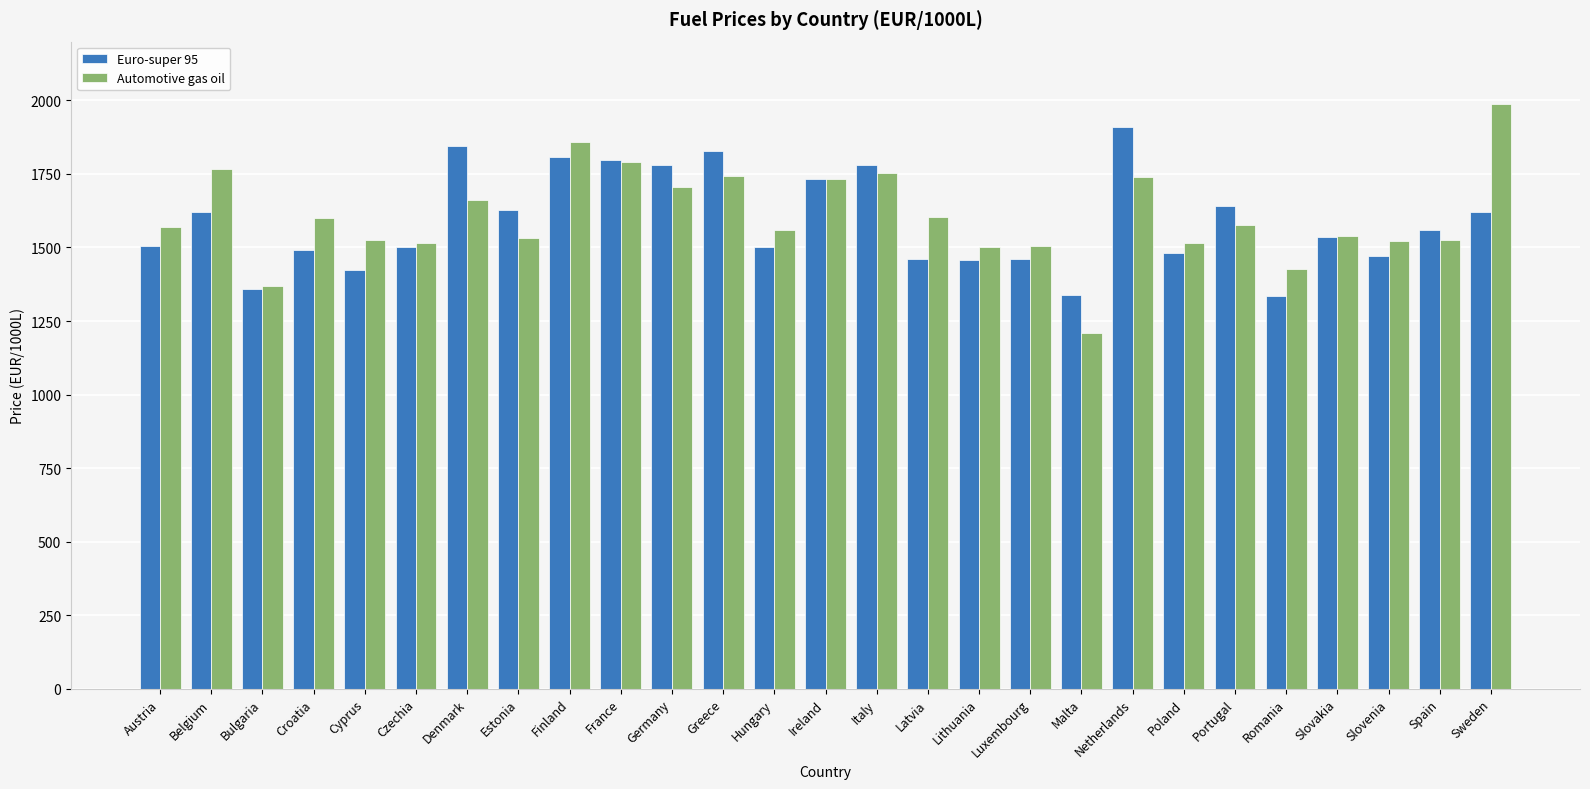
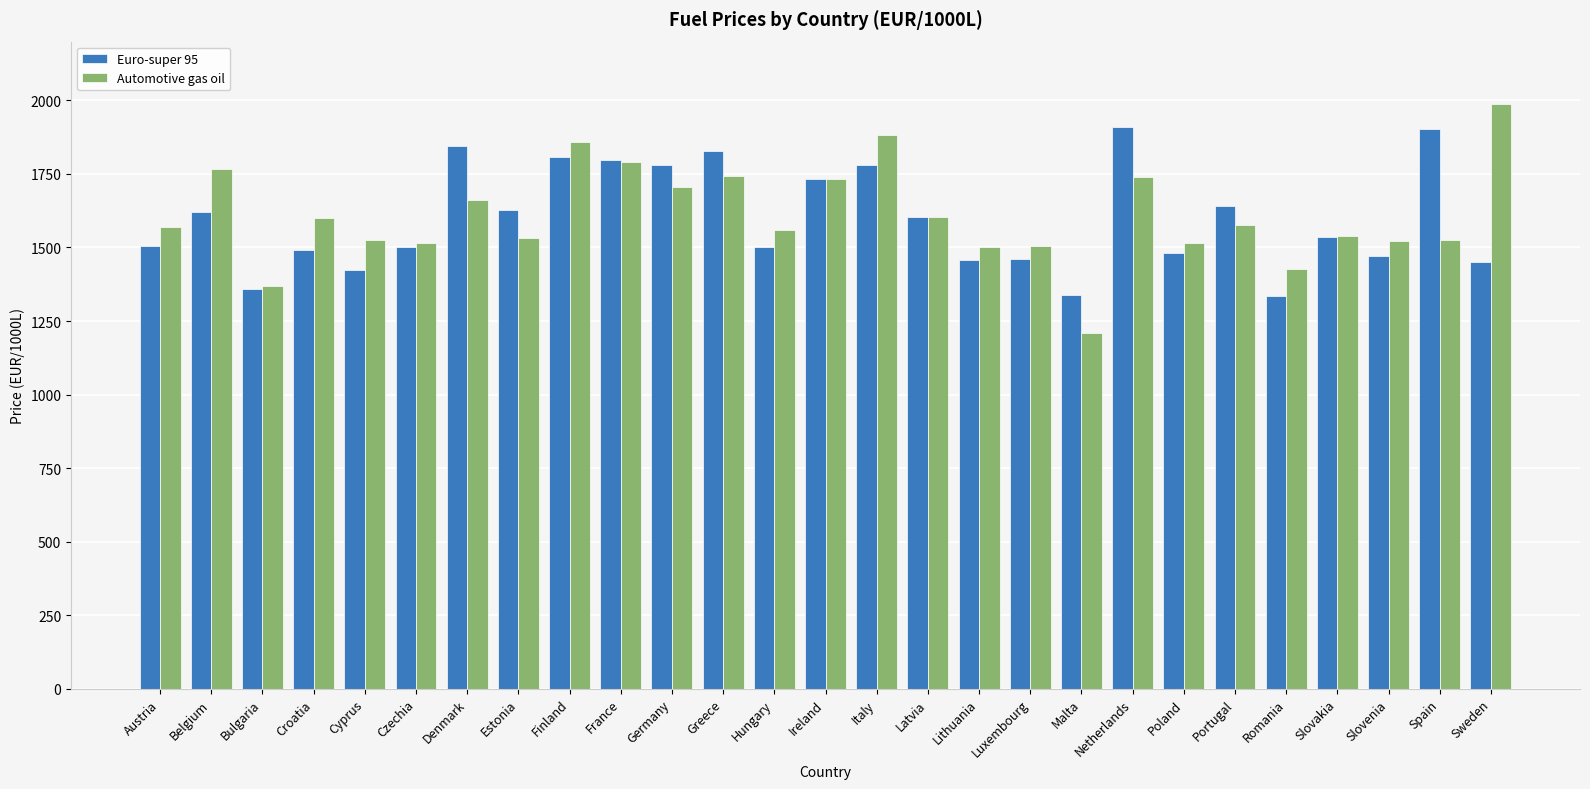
  {
    "Euro-super 95": {
      "Austria": 1510,
      "Belgium": 1620,
      "Bulgaria": 1360,
      "Croatia": 1490,
      "Cyprus": 1420,
      "Czechia": 1500,
      "Denmark": 1850,
      "Estonia": 1630,
      "Finland": 1810,
      "France": 1800,
      "Germany": 1780,
      "Greece": 1830,
      "Hungary": 1500,
      "Ireland": 1730,
      "Italy": 1780,
-     "Latvia": 1460,
+     "Latvia": 1610,
      "Lithuania": 1460,
      "Luxembourg": 1460,
      "Malta": 1340,
      "Netherlands": 1910,
      "Poland": 1480,
      "Portugal": 1640,
      "Romania": 1330,
      "Slovakia": 1530,
      "Slovenia": 1470,
-     "Spain": 1560,
-     "Sweden": 1620
+     "Spain": 1900,
+     "Sweden": 1450
    },
    "Automotive gas oil": {
      "Austria": 1570,
      "Belgium": 1770,
      "Bulgaria": 1370,
      "Croatia": 1600,
      "Cyprus": 1530,
      "Czechia": 1520,
      "Denmark": 1660,
      "Estonia": 1530,
      "Finland": 1860,
      "France": 1790,
      "Germany": 1710,
      "Greece": 1740,
      "Hungary": 1560,
      "Ireland": 1730,
-     "Italy": 1750,
+     "Italy": 1880,
      "Latvia": 1610,
      "Lithuania": 1500,
      "Luxembourg": 1500,
      "Malta": 1210,
      "Netherlands": 1740,
      "Poland": 1520,
      "Portugal": 1580,
      "Romania": 1430,
      "Slovakia": 1540,
      "Slovenia": 1520,
      "Spain": 1530,
      "Sweden": 1990
    }
  }
